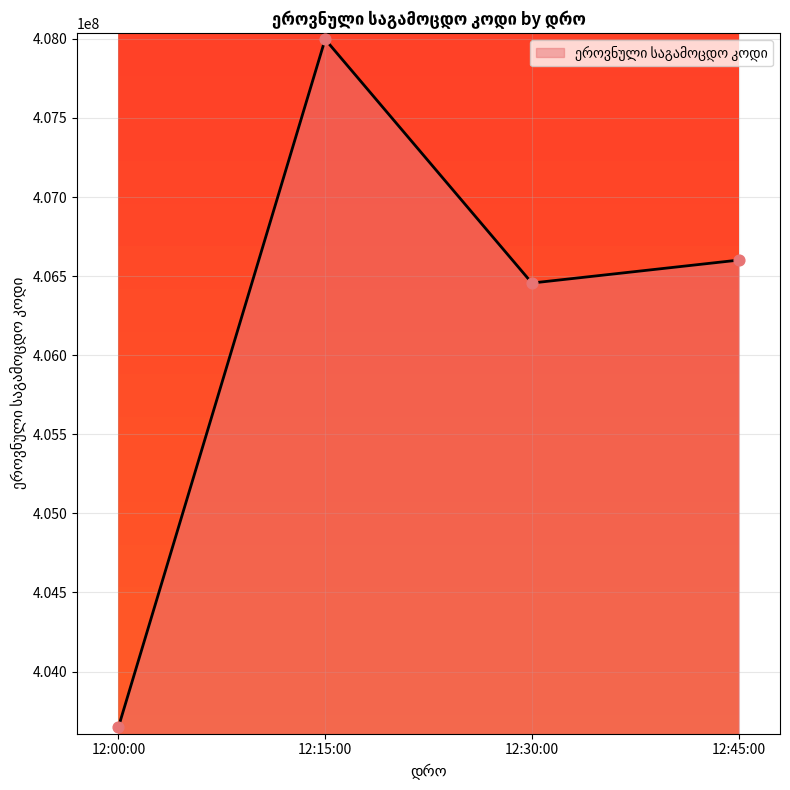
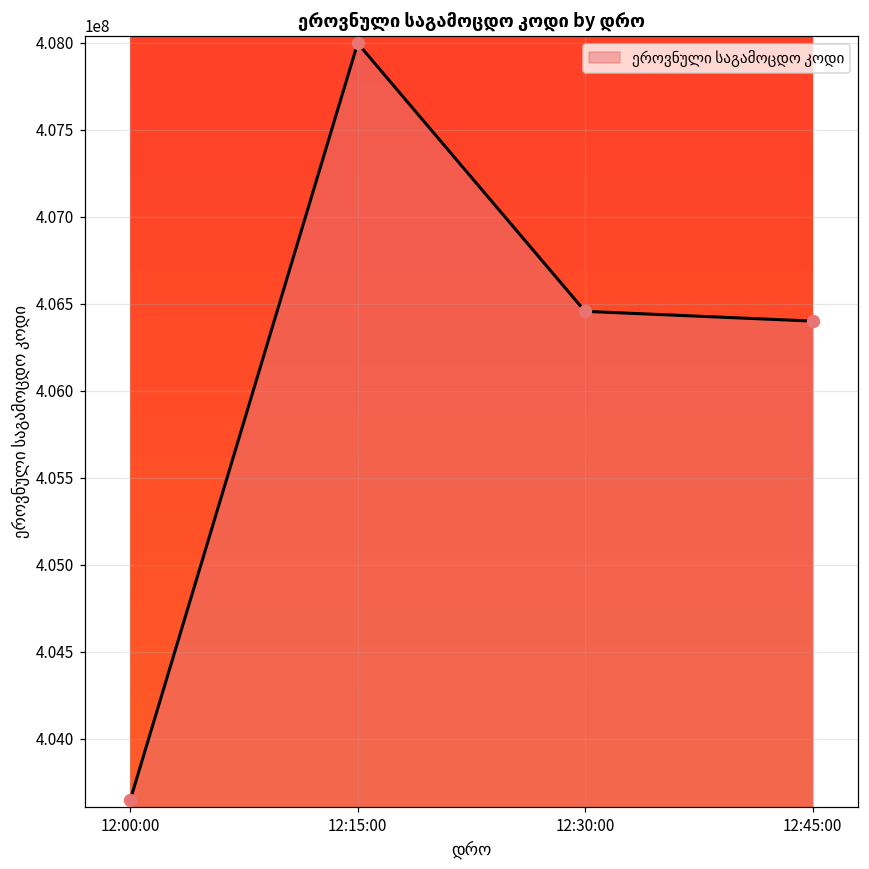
  {
    "12:00:00": 403650000,
    "12:15:00": 408000000,
    "12:30:00": 406460000,
-   "12:45:00": 406600000
+   "12:45:00": 406400000
  }
